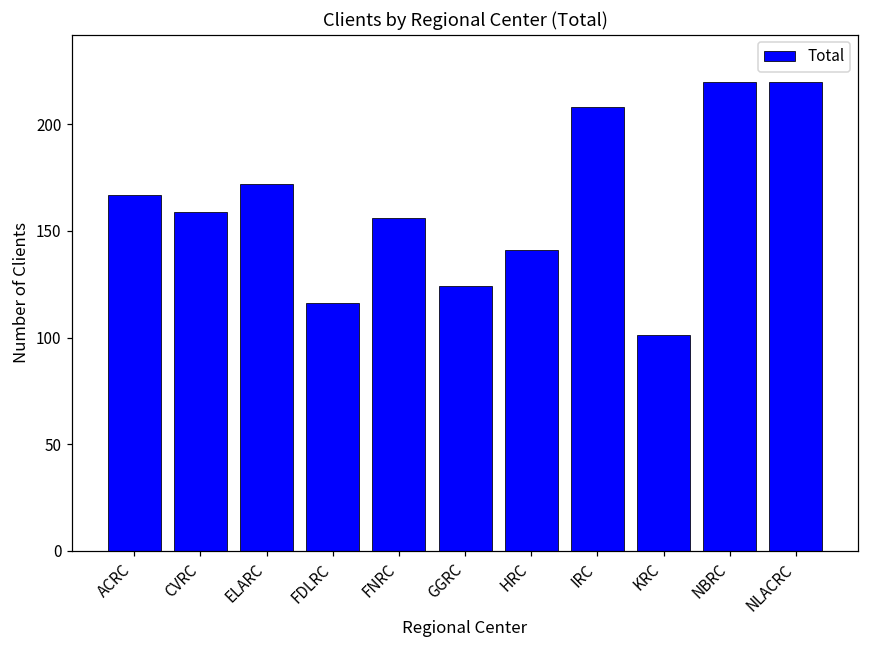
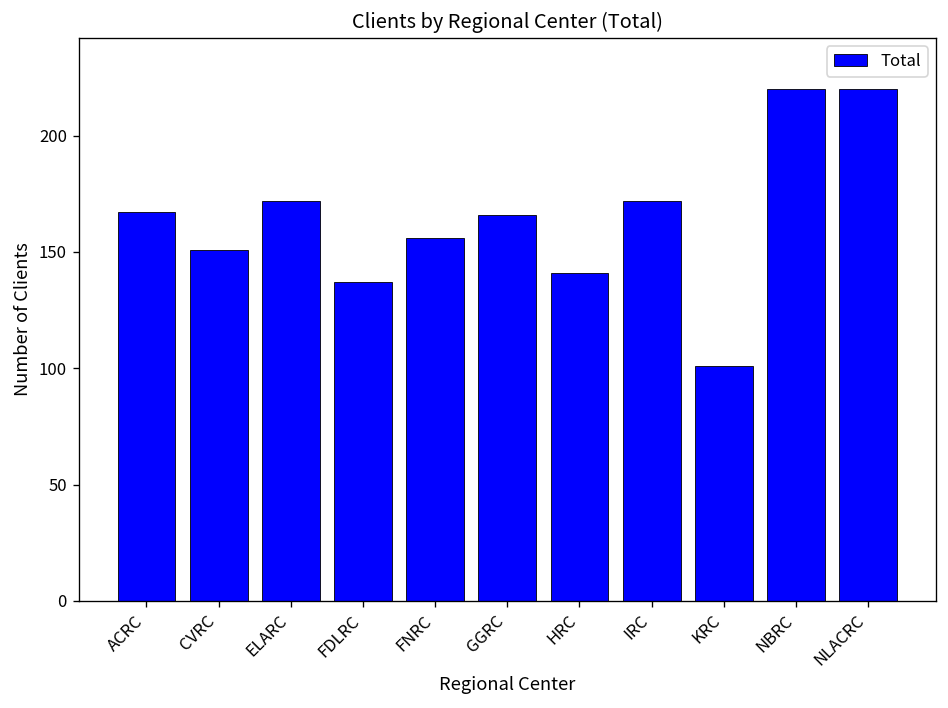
  {
    "ACRC": 167,
-   "CVRC": 159,
+   "CVRC": 151,
    "ELARC": 172,
-   "FDLRC": 116,
+   "FDLRC": 137,
    "FNRC": 156,
-   "GGRC": 124,
+   "GGRC": 166,
    "HRC": 141,
-   "IRC": 208,
+   "IRC": 172,
    "KRC": 101,
    "NBRC": 220,
    "NLACRC": 220
  }
